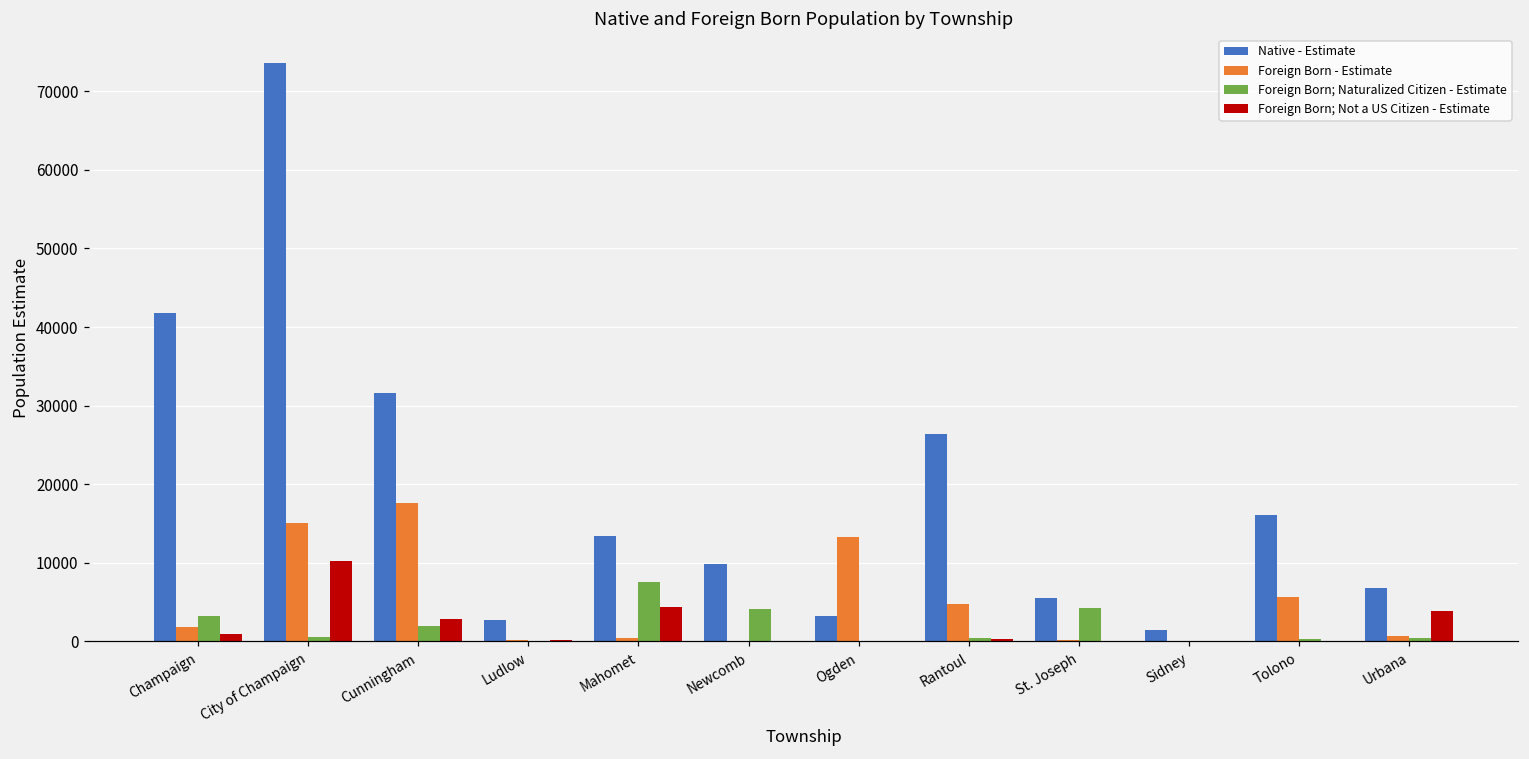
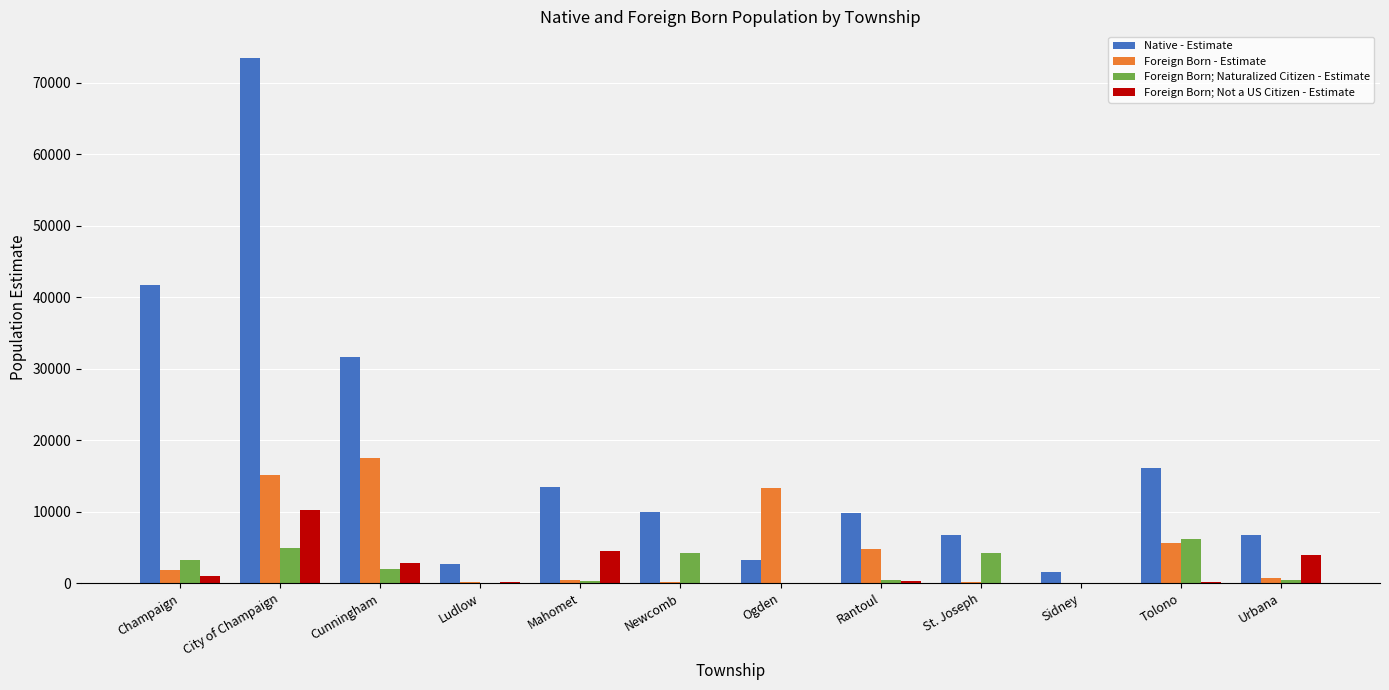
  {
    "Native - Estimate": {
      "Champaign": 42000,
      "City of Champaign": 74000,
      "Cunningham": 32000,
      "Ludlow": 3000,
      "Mahomet": 13000,
      "Newcomb": 10000,
      "Ogden": 3000,
-     "Rantoul": 26000,
-     "St. Joseph": 5000,
+     "Rantoul": 10000,
+     "St. Joseph": 7000,
      "Sidney": 2000,
      "Tolono": 16000,
      "Urbana": 7000
    },
    "Foreign Born - Estimate": {
      "Champaign": 2000,
      "City of Champaign": 15000,
      "Cunningham": 18000,
      "Mahomet": 0,
      "Ogden": 13000,
      "Rantoul": 5000,
      "Tolono": 6000,
      "Urbana": 1000
    },
    "Foreign Born; Naturalized Citizen - Estimate": {
      "Champaign": 3000,
-     "City of Champaign": 1000,
+     "City of Champaign": 5000,
      "Cunningham": 2000,
-     "Mahomet": 8000,
+     "Mahomet": 0,
      "Newcomb": 4000,
      "Rantoul": 0,
      "St. Joseph": 4000,
-     "Tolono": 0,
+     "Tolono": 6000,
      "Urbana": 0
    },
    "Foreign Born; Not a US Citizen - Estimate": {
      "Champaign": 1000,
      "City of Champaign": 10000,
      "Cunningham": 3000,
      "Mahomet": 4000,
      "Sidney": 0,
      "Urbana": 4000
    }
  }
